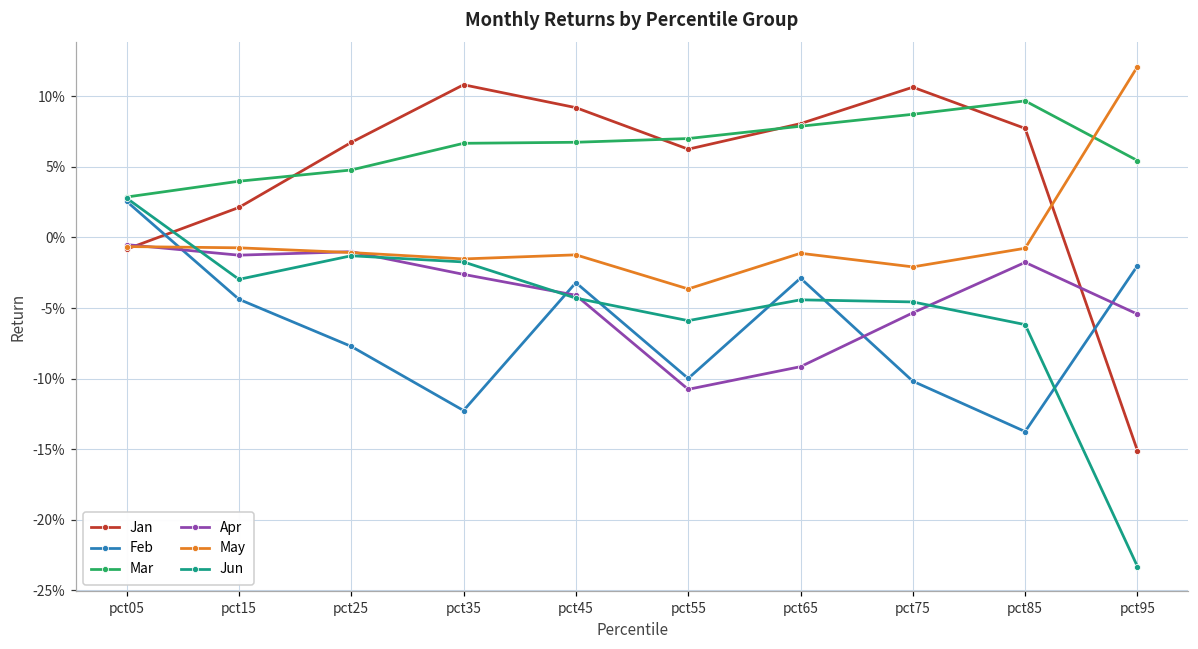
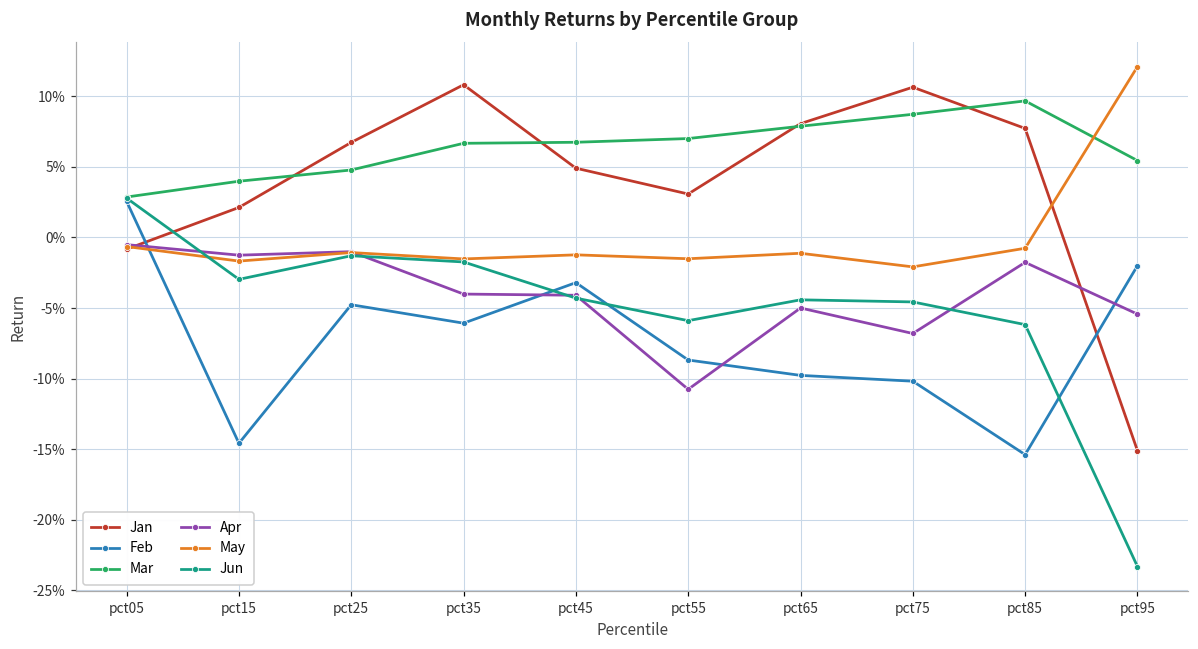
  {
    "Jan": {
      "pct15": "2.1%",
      "pct25": "6.7%",
      "pct35": "10.8%",
-     "pct45": "9.2%",
-     "pct55": "6.2%",
+     "pct45": "4.9%",
+     "pct55": "3.1%",
      "pct75": "10.6%",
      "pct85": "7.7%",
      "pct95": "-15.1%"
    },
    "Feb": {
      "pct05": "2.6%",
-     "pct15": "-4.4%",
-     "pct25": "-7.7%",
-     "pct35": "-12.3%",
+     "pct15": "-14.6%",
+     "pct25": "-4.8%",
+     "pct35": "-6.1%",
      "pct45": "-3.2%",
-     "pct55": "-10.0%",
-     "pct65": "-2.9%",
+     "pct55": "-8.7%",
+     "pct65": "-9.8%",
      "pct75": "-10.2%",
-     "pct85": "-13.7%",
+     "pct85": "-15.4%",
      "pct95": "-2.0%"
    },
    "Apr": {
      "pct15": "-1.3%",
-     "pct35": "-2.6%",
+     "pct35": "-4.0%",
      "pct45": "-4.1%",
      "pct55": "-10.8%",
-     "pct65": "-9.2%",
-     "pct75": "-5.3%",
+     "pct65": "-5.0%",
+     "pct75": "-6.8%",
      "pct85": "-1.8%",
      "pct95": "-5.4%"
    },
    "May": {
-     "pct15": "-0.7%",
+     "pct15": "-1.7%",
      "pct35": "-1.5%",
      "pct45": "-1.2%",
-     "pct55": "-3.6%",
+     "pct55": "-1.5%",
      "pct65": "-1.1%",
      "pct75": "-2.1%",
      "pct85": "-0.8%",
      "pct95": "12.1%"
    }
  }
